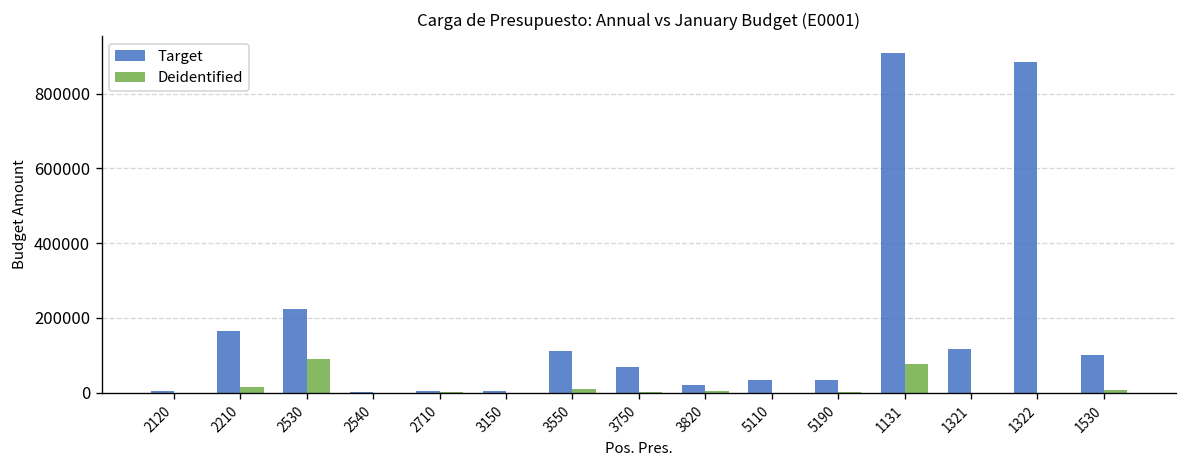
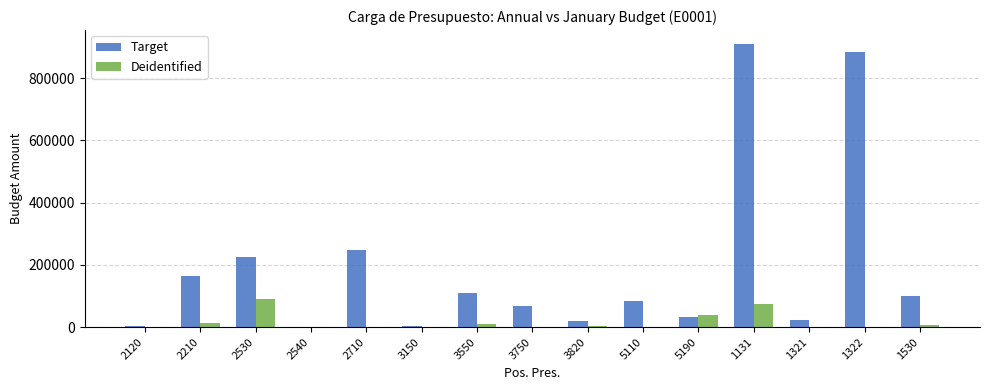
  {
    "Target": {
      "2210": 160000,
      "2530": 230000,
-     "2710": 10000,
+     "2710": 250000,
      "3550": 110000,
      "3750": 70000,
      "3820": 20000,
-     "5110": 30000,
+     "5110": 80000,
      "5190": 30000,
      "1131": 910000,
-     "1321": 120000,
+     "1321": 20000,
      "1322": 880000,
      "1530": 100000
    },
    "Deidentified": {
      "2120": 0,
      "2210": 10000,
      "2530": 90000,
      "3550": 10000,
      "5110": 0,
-     "5190": 0,
+     "5190": 40000,
      "1131": 80000,
      "1321": 0,
      "1322": 0
    }
  }
